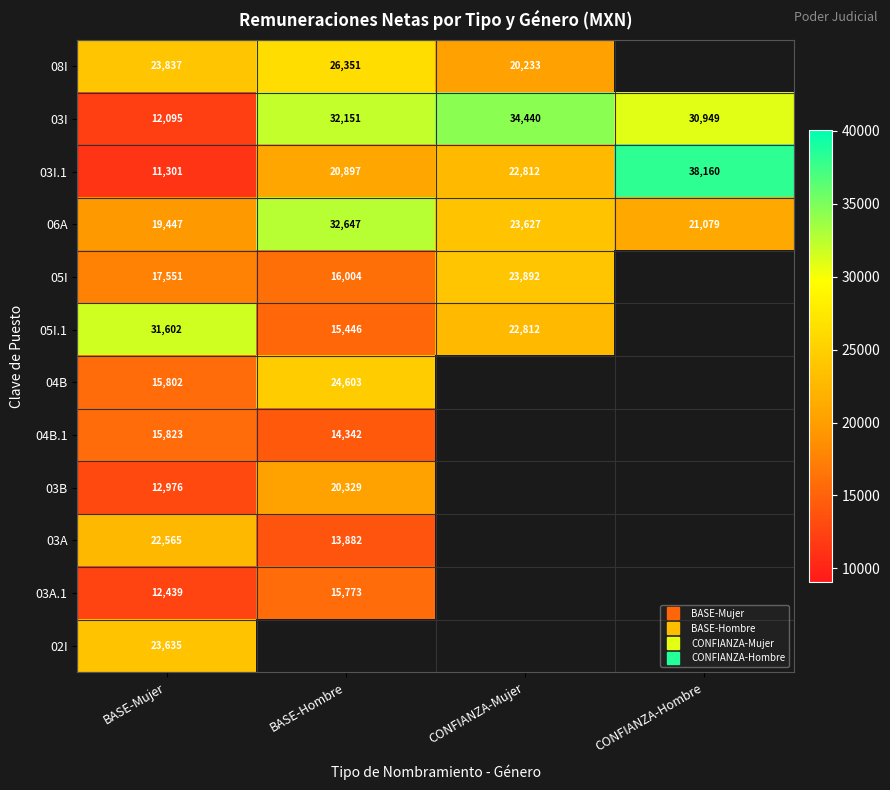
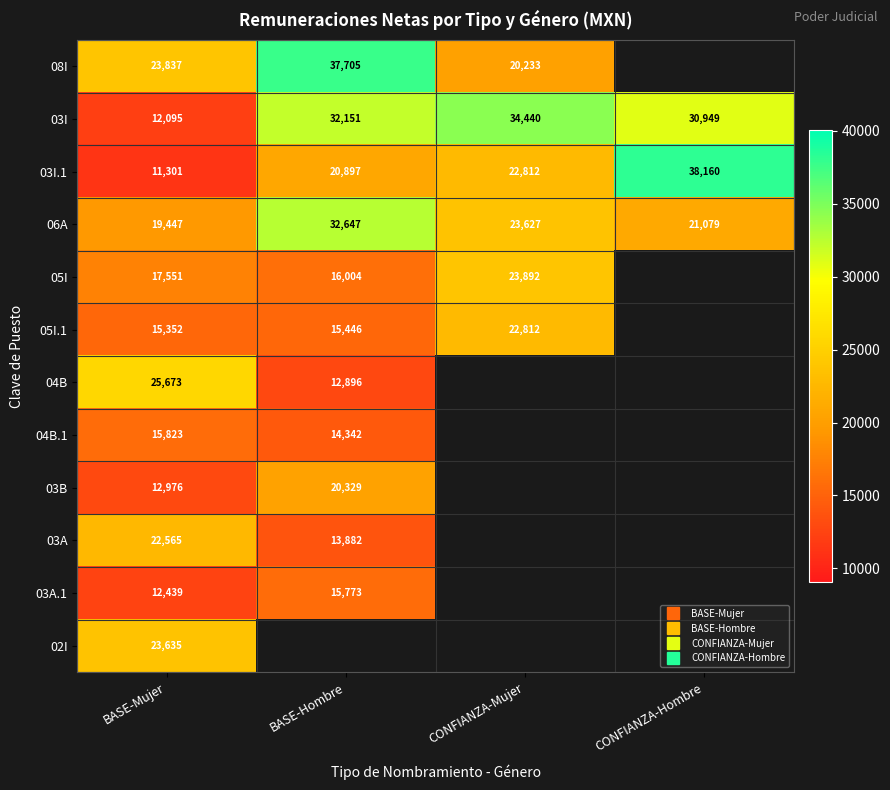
  {
    "08I": {
      "BASE-Mujer": "23,837",
-     "BASE-Hombre": "26,351",
+     "BASE-Hombre": "37,705",
      "CONFIANZA-Mujer": "20,233"
    },
    "03I": {
      "BASE-Mujer": "12,095",
      "BASE-Hombre": "32,151",
      "CONFIANZA-Mujer": "34,440",
      "CONFIANZA-Hombre": "30,949"
    },
    "03I.1": {
      "BASE-Mujer": "11,301",
      "BASE-Hombre": "20,897",
      "CONFIANZA-Mujer": "22,812",
      "CONFIANZA-Hombre": "38,160"
    },
    "06A": {
      "BASE-Mujer": "19,447",
      "BASE-Hombre": "32,647",
      "CONFIANZA-Mujer": "23,627",
      "CONFIANZA-Hombre": "21,079"
    },
    "05I": {
      "BASE-Mujer": "17,551",
      "BASE-Hombre": "16,004",
      "CONFIANZA-Mujer": "23,892"
    },
    "05I.1": {
-     "BASE-Mujer": "31,602",
+     "BASE-Mujer": "15,352",
      "BASE-Hombre": "15,446",
      "CONFIANZA-Mujer": "22,812"
    },
    "04B": {
-     "BASE-Mujer": "15,802",
-     "BASE-Hombre": "24,603"
+     "BASE-Mujer": "25,673",
+     "BASE-Hombre": "12,896"
    },
    "04B.1": {
      "BASE-Mujer": "15,823",
      "BASE-Hombre": "14,342"
    },
    "03B": {
      "BASE-Mujer": "12,976",
      "BASE-Hombre": "20,329"
    },
    "03A": {
      "BASE-Mujer": "22,565",
      "BASE-Hombre": "13,882"
    },
    "03A.1": {
      "BASE-Mujer": "12,439",
      "BASE-Hombre": "15,773"
    },
    "02I": {
      "BASE-Mujer": "23,635"
    }
  }
